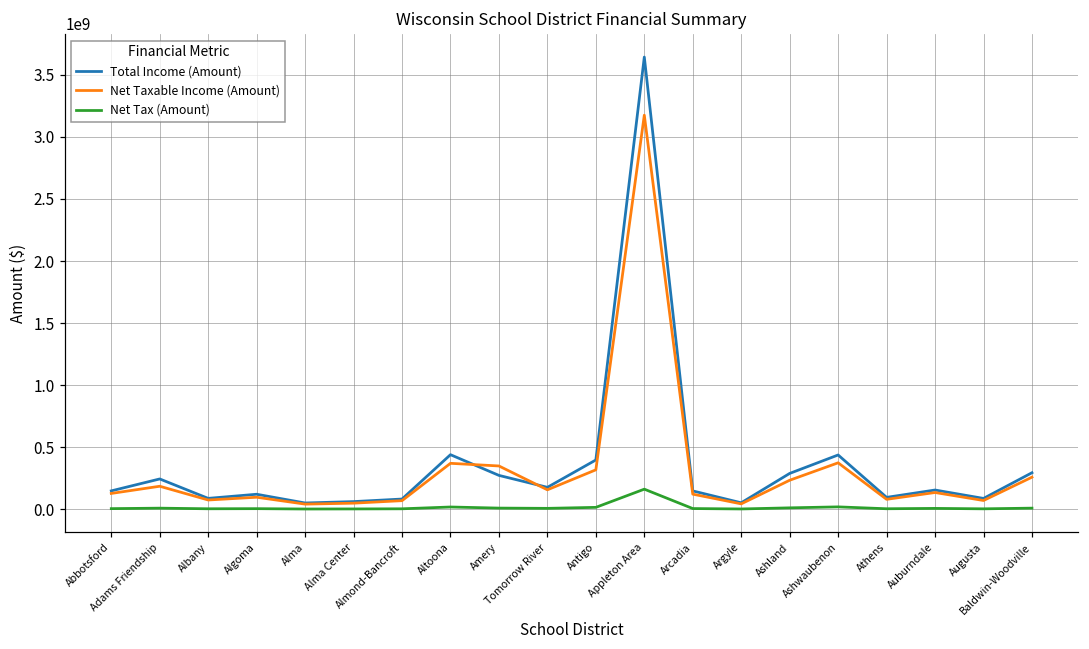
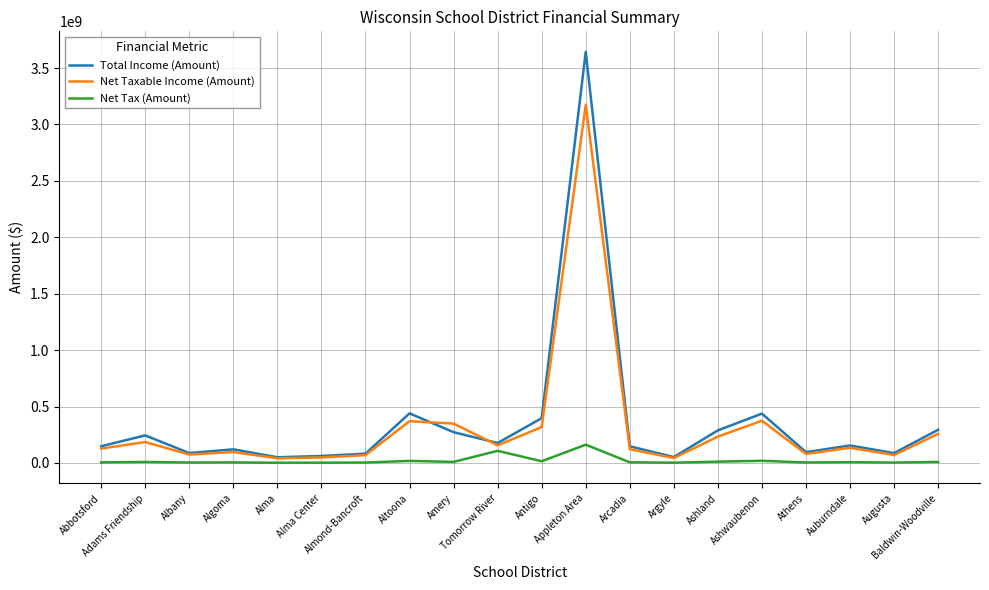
  {
    "Total Income (Amount)": {
      "Adams Friendship": 240000000,
      "Algoma": 120000000,
      "Altoona": 440000000,
      "Amery": 270000000,
      "Antigo": 400000000,
      "Appleton Area": 3640000000,
      "Arcadia": 150000000,
      "Ashland": 290000000,
      "Ashwaubenon": 440000000,
      "Baldwin-Woodville": 290000000
    },
    "Net Taxable Income (Amount)": {
      "Adams Friendship": 190000000,
      "Algoma": 100000000,
      "Altoona": 370000000,
      "Amery": 350000000,
      "Antigo": 320000000,
      "Appleton Area": 3180000000,
      "Arcadia": 120000000,
      "Ashland": 230000000,
      "Ashwaubenon": 370000000,
      "Baldwin-Woodville": 260000000
    },
    "Net Tax (Amount)": {
      "Abbotsford": 0,
      "Adams Friendship": 10000000,
      "Albany": 0,
      "Algoma": 0,
      "Alma": 0,
      "Alma Center": 0,
      "Almond-Bancroft": 0,
      "Altoona": 20000000,
      "Amery": 10000000,
-     "Tomorrow River": 10000000,
+     "Tomorrow River": 110000000,
      "Antigo": 10000000,
      "Appleton Area": 160000000,
      "Arcadia": 10000000,
      "Argyle": 0,
      "Ashland": 10000000,
      "Ashwaubenon": 20000000,
      "Athens": 0,
      "Auburndale": 10000000,
      "Augusta": 0,
      "Baldwin-Woodville": 10000000
    }
  }
